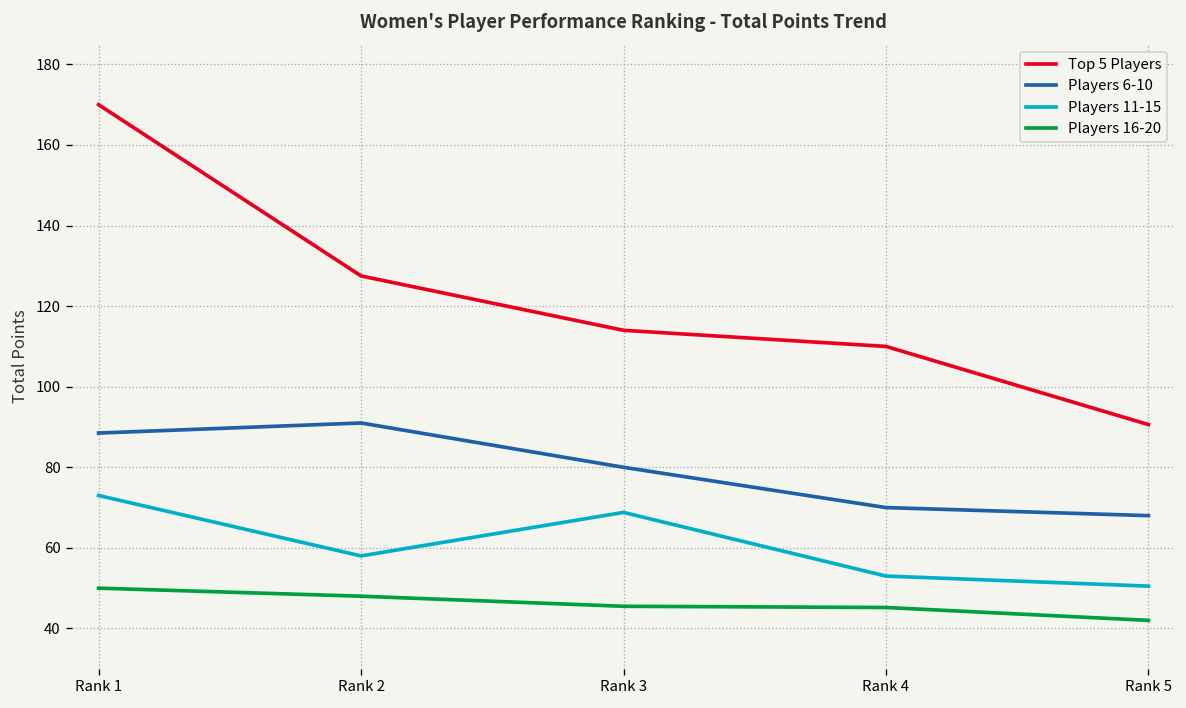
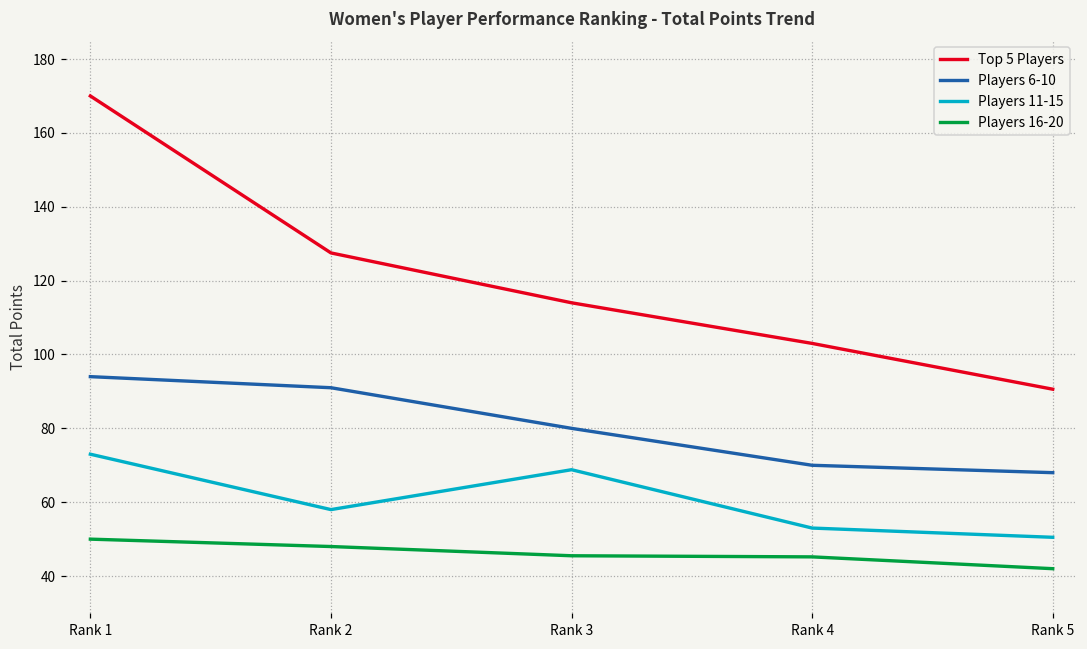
  {
    "Top 5 Players": {
      "Rank 1": 170,
      "Rank 2": 128,
      "Rank 3": 114,
-     "Rank 4": 110,
+     "Rank 4": 103,
      "Rank 5": 91
    },
    "Players 6-10": {
-     "Rank 1": 89,
+     "Rank 1": 94,
      "Rank 2": 91,
      "Rank 3": 80,
      "Rank 4": 70,
      "Rank 5": 68
    },
    "Players 11-15": {
      "Rank 1": 73,
      "Rank 2": 58,
      "Rank 3": 69,
      "Rank 4": 53,
      "Rank 5": 51
    },
    "Players 16-20": {
      "Rank 1": 50,
      "Rank 2": 48,
      "Rank 3": 46,
      "Rank 4": 45,
      "Rank 5": 42
    }
  }
